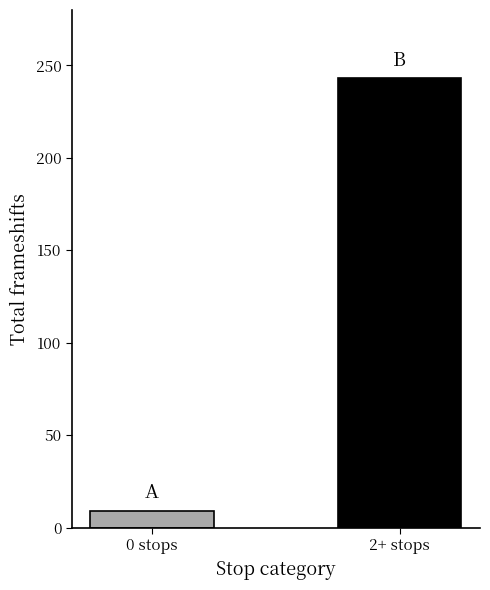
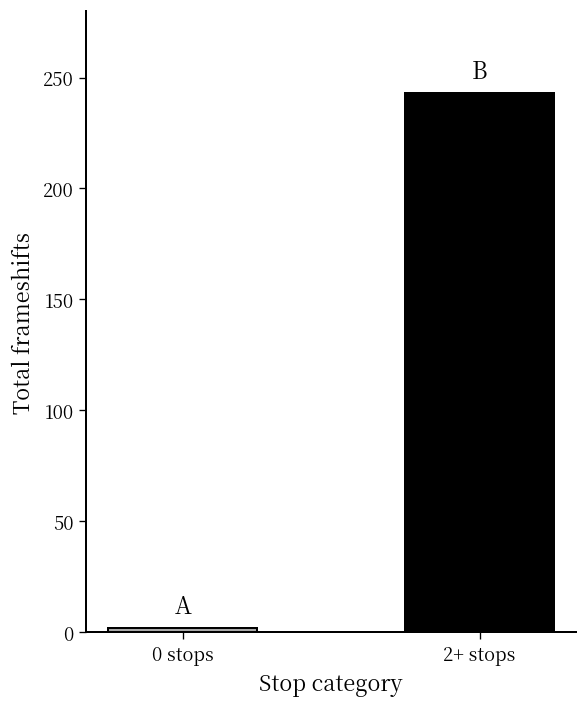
  {
-   "0 stops": 9,
+   "0 stops": 2,
    "2+ stops": 243
  }
